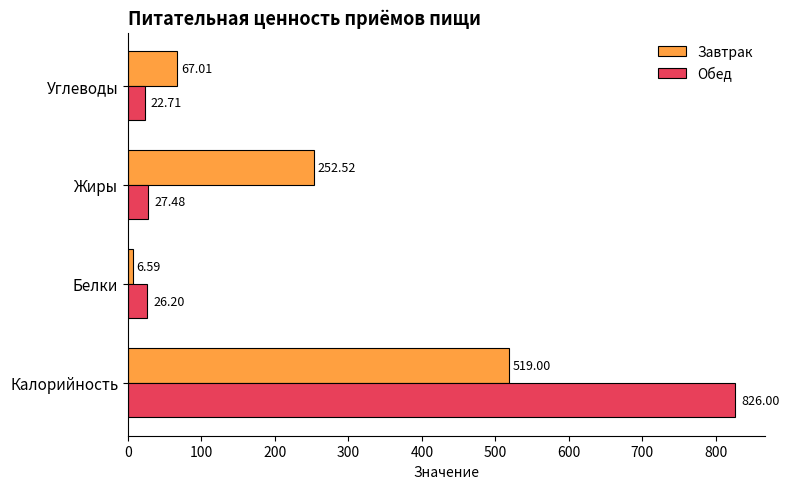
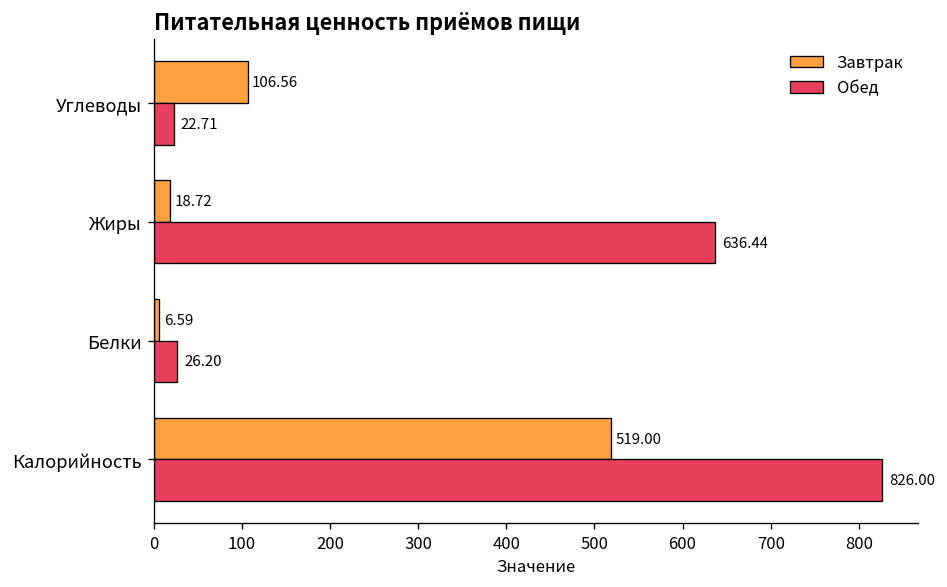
  {
    "Завтрак": {
-     "Углеводы": 67.01,
-     "Жиры": 252.52,
+     "Углеводы": 106.56,
+     "Жиры": 18.72,
      "Белки": 6.59,
      "Калорийность": 519.00
    },
    "Обед": {
      "Углеводы": 22.71,
-     "Жиры": 27.48,
+     "Жиры": 636.44,
      "Белки": 26.20,
      "Калорийность": 826.00
    }
  }
